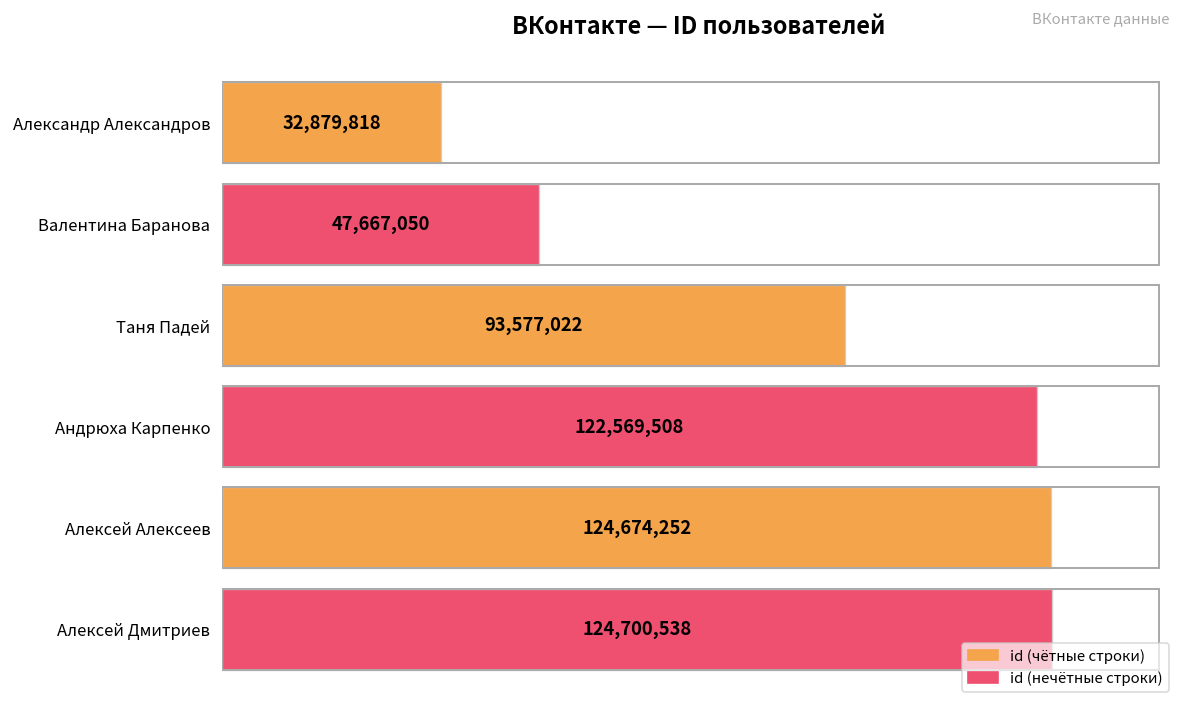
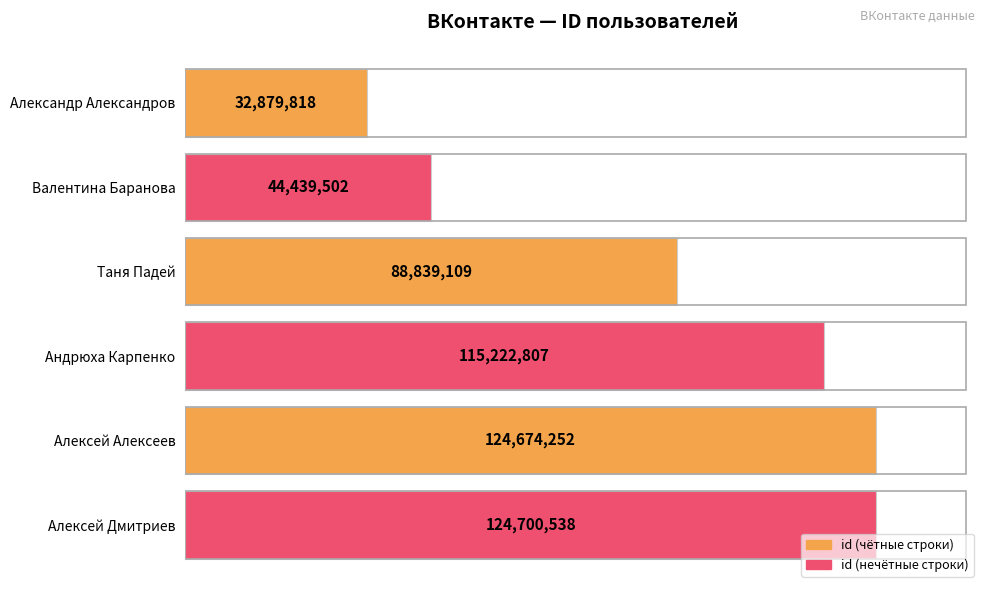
  {
    "Александр Александров": "32,879,818",
-   "Валентина Баранова": "47,667,050",
-   "Таня Падей": "93,577,022",
-   "Андрюха Карпенко": "122,569,508",
+   "Валентина Баранова": "44,439,502",
+   "Таня Падей": "88,839,109",
+   "Андрюха Карпенко": "115,222,807",
    "Алексей Алексеев": "124,674,252",
    "Алексей Дмитриев": "124,700,538"
  }
